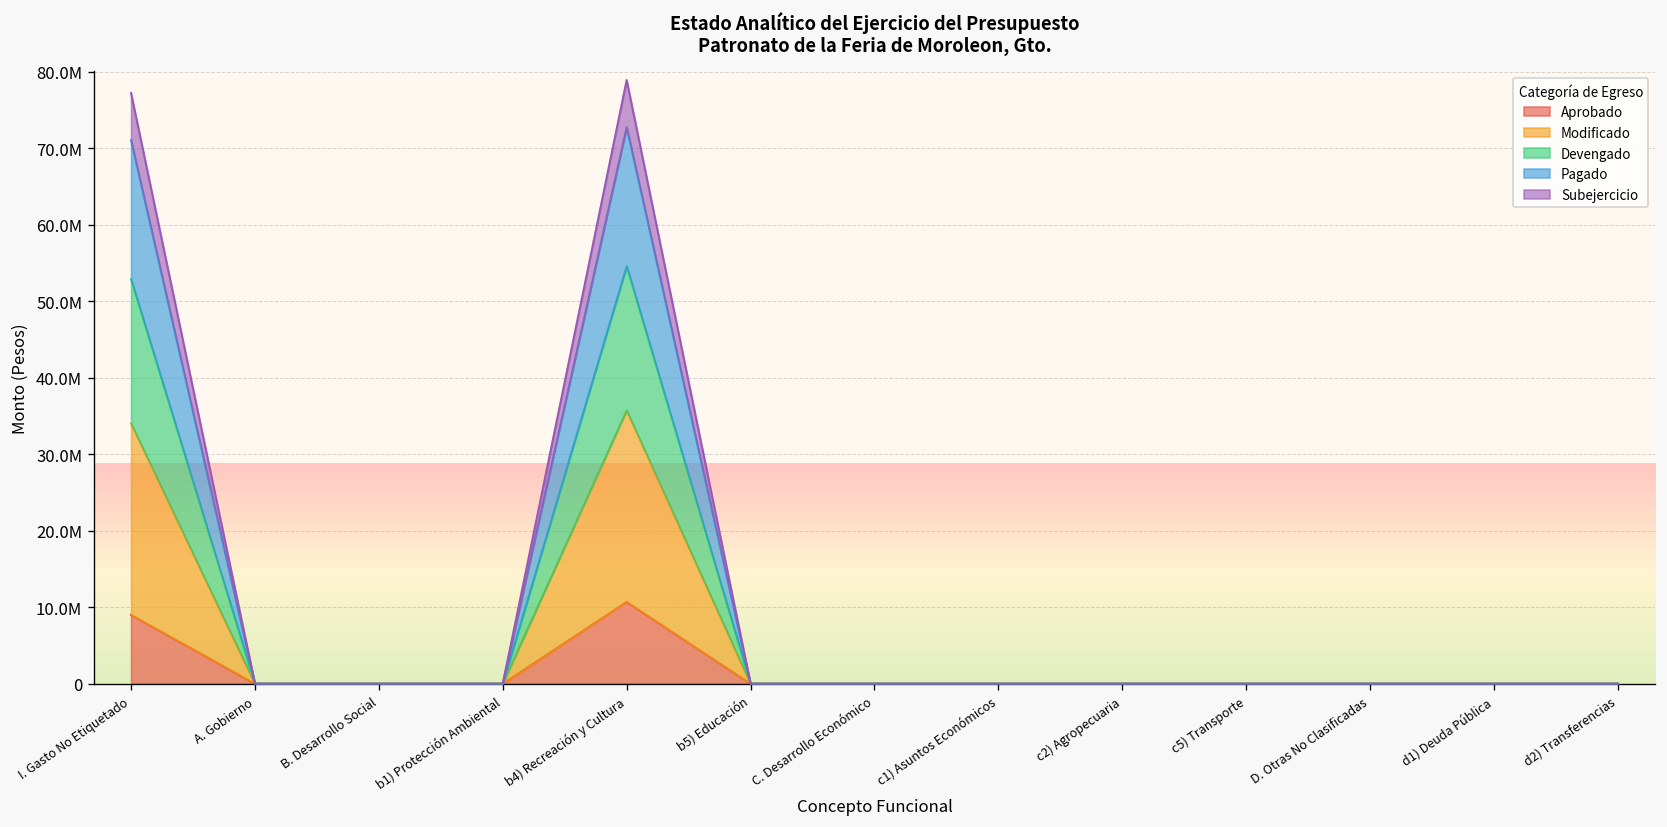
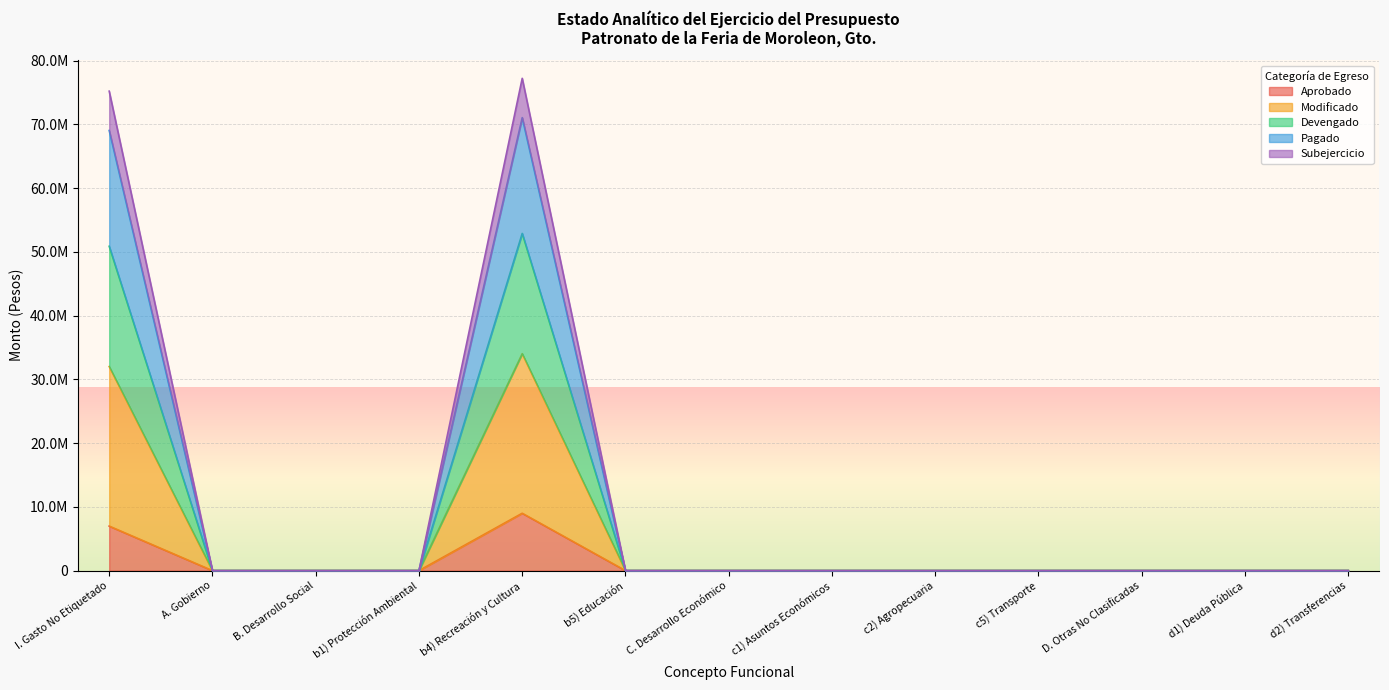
  {
    "Aprobado": {
-     "I. Gasto No Etiquetado": 9000000,
-     "b4) Recreación y Cultura": 11000000
+     "I. Gasto No Etiquetado": 7000000,
+     "b4) Recreación y Cultura": 9000000
    },
    "Modificado": {
      "I. Gasto No Etiquetado": 25000000,
      "b4) Recreación y Cultura": 25000000
    },
    "Devengado": {
      "I. Gasto No Etiquetado": 19000000,
      "b4) Recreación y Cultura": 19000000
    },
    "Pagado": {
      "I. Gasto No Etiquetado": 18000000,
      "b4) Recreación y Cultura": 18000000
    },
    "Subejercicio": {
      "I. Gasto No Etiquetado": 6000000,
      "b4) Recreación y Cultura": 6000000
    }
  }
